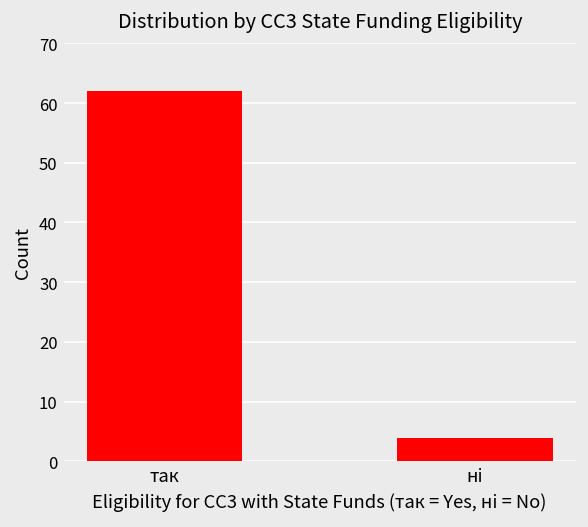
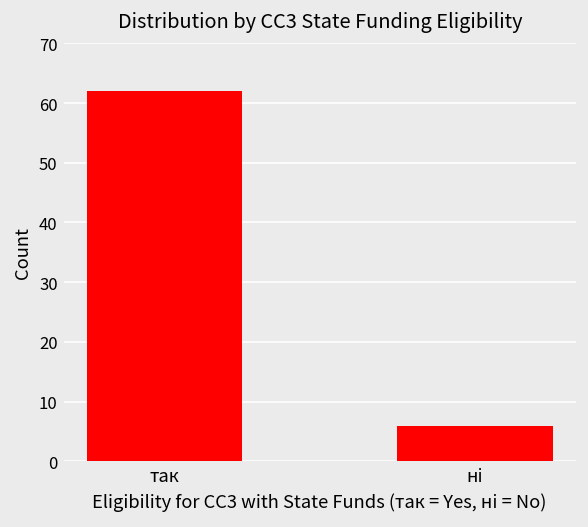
  {
    "так": 62,
-   "ні": 4
+   "ні": 6
  }
